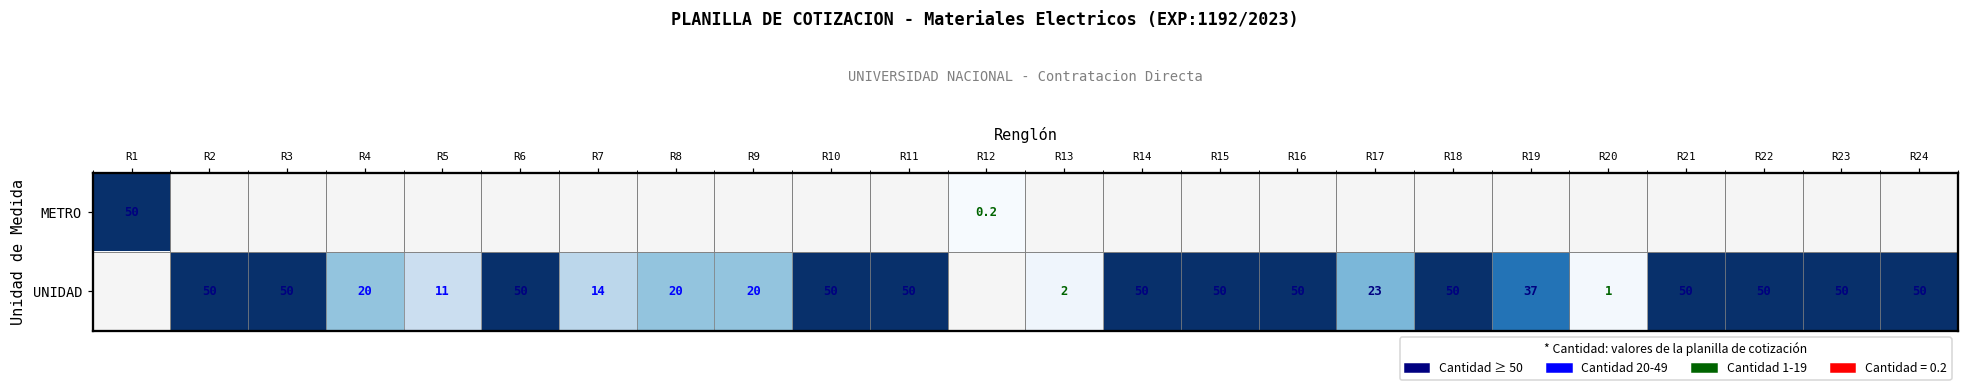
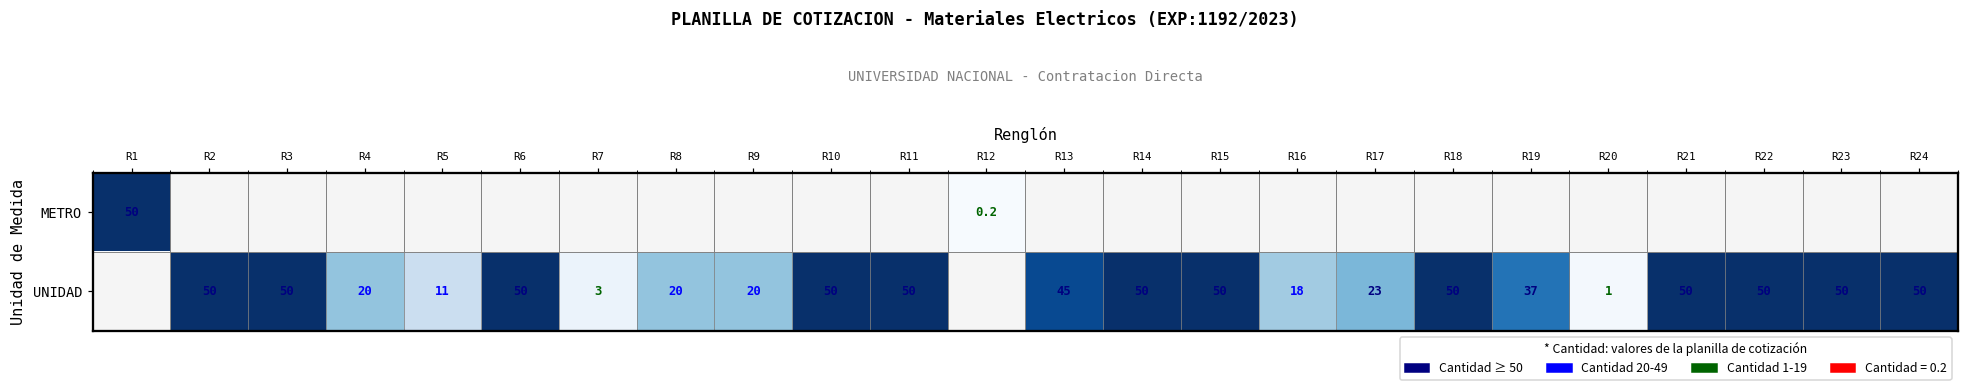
  {
    "METRO": {
      "R1": 50,
      "R12": 0.2
    },
    "UNIDAD": {
      "R2": 50,
      "R3": 50,
      "R4": 20,
      "R5": 11,
      "R6": 50,
-     "R7": 14,
+     "R7": 3,
      "R8": 20,
      "R9": 20,
      "R10": 50,
      "R11": 50,
-     "R13": 2,
+     "R13": 45,
      "R14": 50,
      "R15": 50,
-     "R16": 50,
+     "R16": 18,
      "R17": 23,
      "R18": 50,
      "R19": 37,
      "R20": 1,
      "R21": 50,
      "R22": 50,
      "R23": 50,
      "R24": 50
    }
  }
